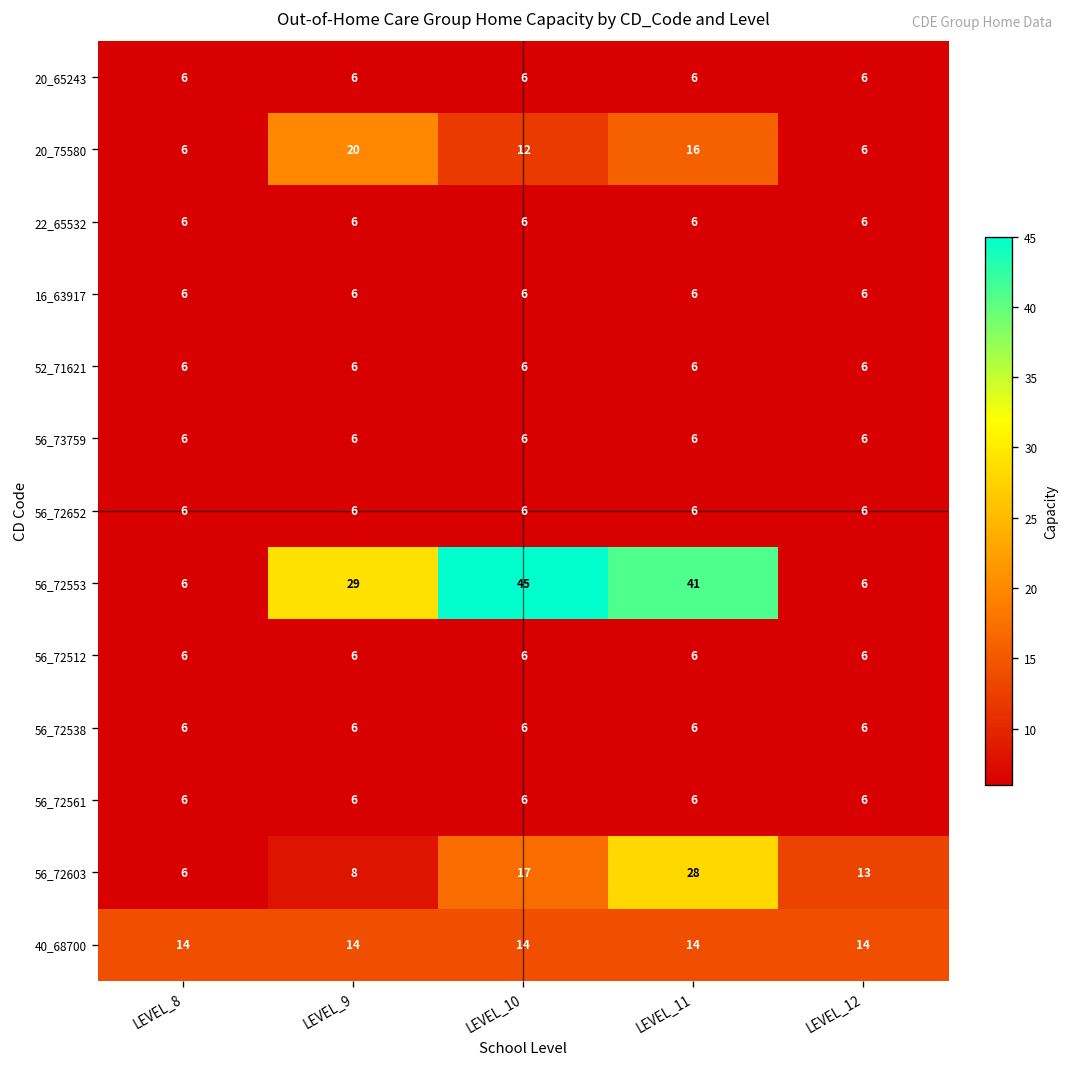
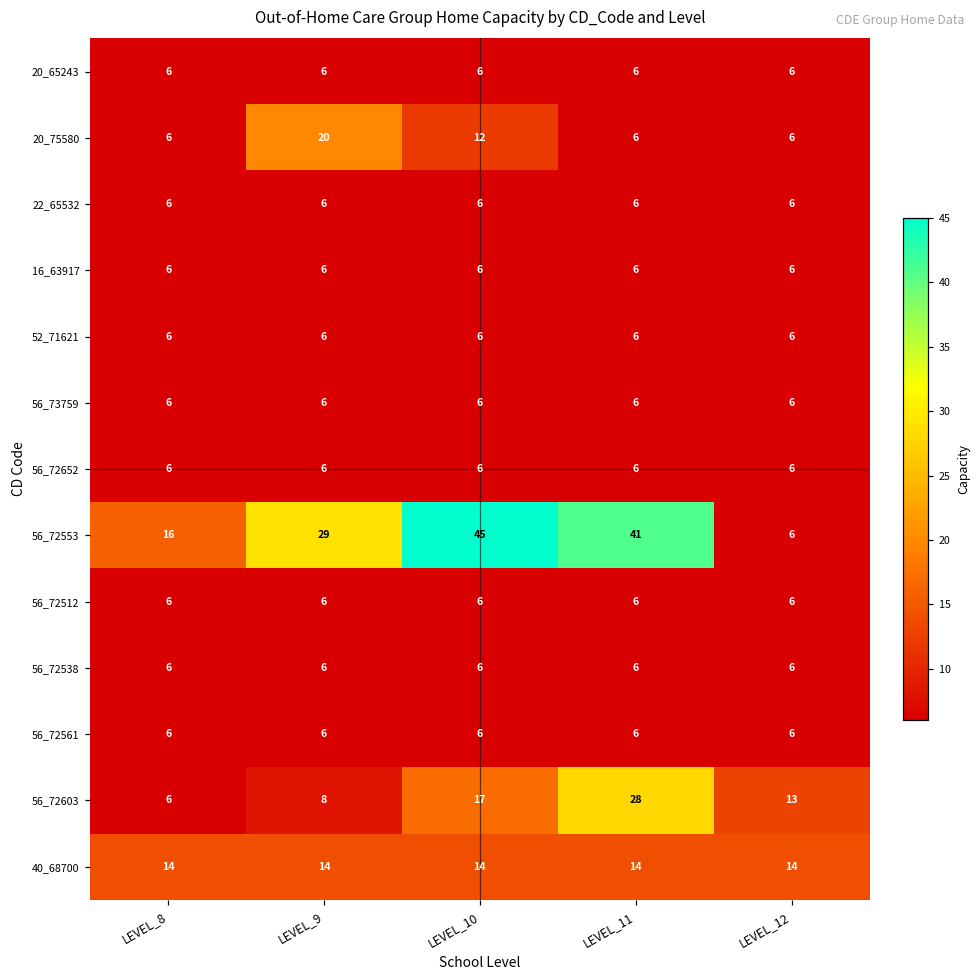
  {
    "20_65243": {
      "LEVEL_8": 6,
      "LEVEL_9": 6,
      "LEVEL_10": 6,
      "LEVEL_11": 6,
      "LEVEL_12": 6
    },
    "20_75580": {
      "LEVEL_8": 6,
      "LEVEL_9": 20,
      "LEVEL_10": 12,
-     "LEVEL_11": 16,
+     "LEVEL_11": 6,
      "LEVEL_12": 6
    },
    "22_65532": {
      "LEVEL_8": 6,
      "LEVEL_9": 6,
      "LEVEL_10": 6,
      "LEVEL_11": 6,
      "LEVEL_12": 6
    },
    "16_63917": {
      "LEVEL_8": 6,
      "LEVEL_9": 6,
      "LEVEL_10": 6,
      "LEVEL_11": 6,
      "LEVEL_12": 6
    },
    "52_71621": {
      "LEVEL_8": 6,
      "LEVEL_9": 6,
      "LEVEL_10": 6,
      "LEVEL_11": 6,
      "LEVEL_12": 6
    },
    "56_73759": {
      "LEVEL_8": 6,
      "LEVEL_9": 6,
      "LEVEL_10": 6,
      "LEVEL_11": 6,
      "LEVEL_12": 6
    },
    "56_72652": {
      "LEVEL_8": 6,
      "LEVEL_9": 6,
      "LEVEL_10": 6,
      "LEVEL_11": 6,
      "LEVEL_12": 6
    },
    "56_72553": {
-     "LEVEL_8": 6,
+     "LEVEL_8": 16,
      "LEVEL_9": 29,
      "LEVEL_10": 45,
      "LEVEL_11": 41,
      "LEVEL_12": 6
    },
    "56_72512": {
      "LEVEL_8": 6,
      "LEVEL_9": 6,
      "LEVEL_10": 6,
      "LEVEL_11": 6,
      "LEVEL_12": 6
    },
    "56_72538": {
      "LEVEL_8": 6,
      "LEVEL_9": 6,
      "LEVEL_10": 6,
      "LEVEL_11": 6,
      "LEVEL_12": 6
    },
    "56_72561": {
      "LEVEL_8": 6,
      "LEVEL_9": 6,
      "LEVEL_10": 6,
      "LEVEL_11": 6,
      "LEVEL_12": 6
    },
    "56_72603": {
      "LEVEL_8": 6,
      "LEVEL_9": 8,
      "LEVEL_10": 17,
      "LEVEL_11": 28,
      "LEVEL_12": 13
    },
    "40_68700": {
      "LEVEL_8": 14,
      "LEVEL_9": 14,
      "LEVEL_10": 14,
      "LEVEL_11": 14,
      "LEVEL_12": 14
    }
  }
